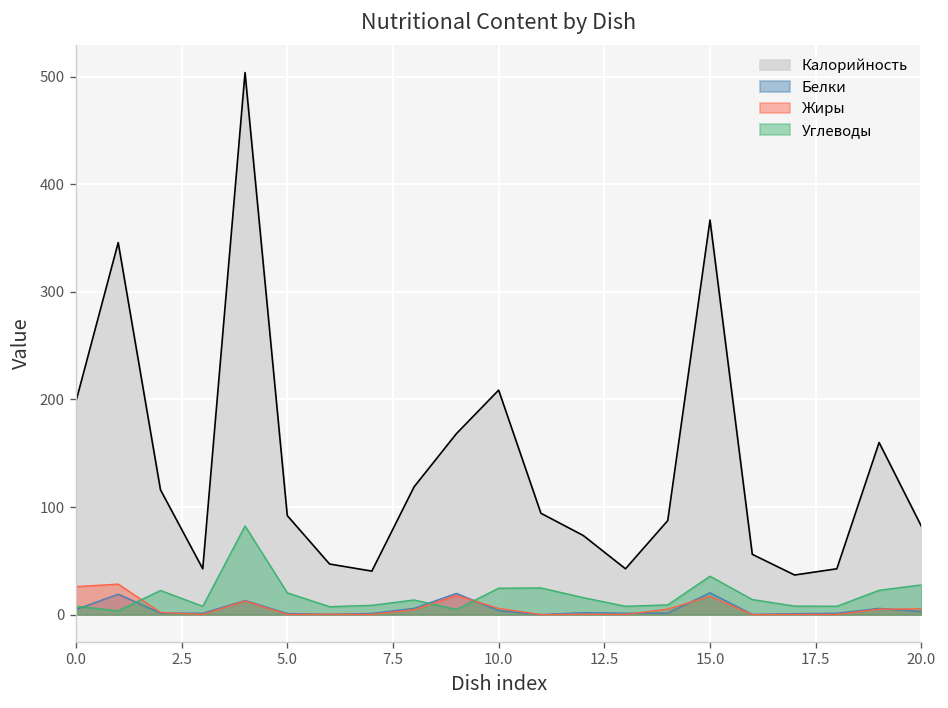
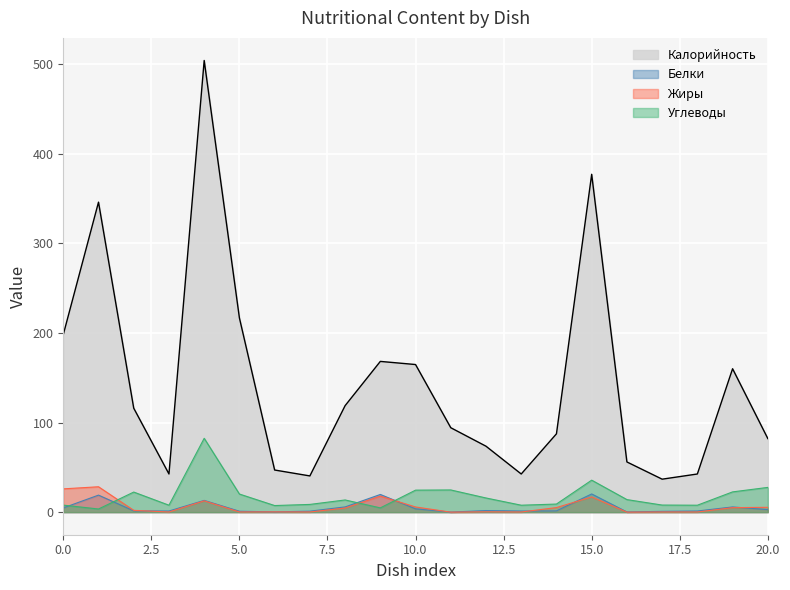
  {
    "Калорийность": {
      "0.0": 200,
-     "5.0": 90,
-     "10.0": 210,
-     "15.0": 370,
+     "5.0": 220,
+     "10.0": 160,
+     "15.0": 380,
      "20.0": 80
    },
    "Жиры": {
      "0.0": 30,
      "15.0": 20
    }
  }
